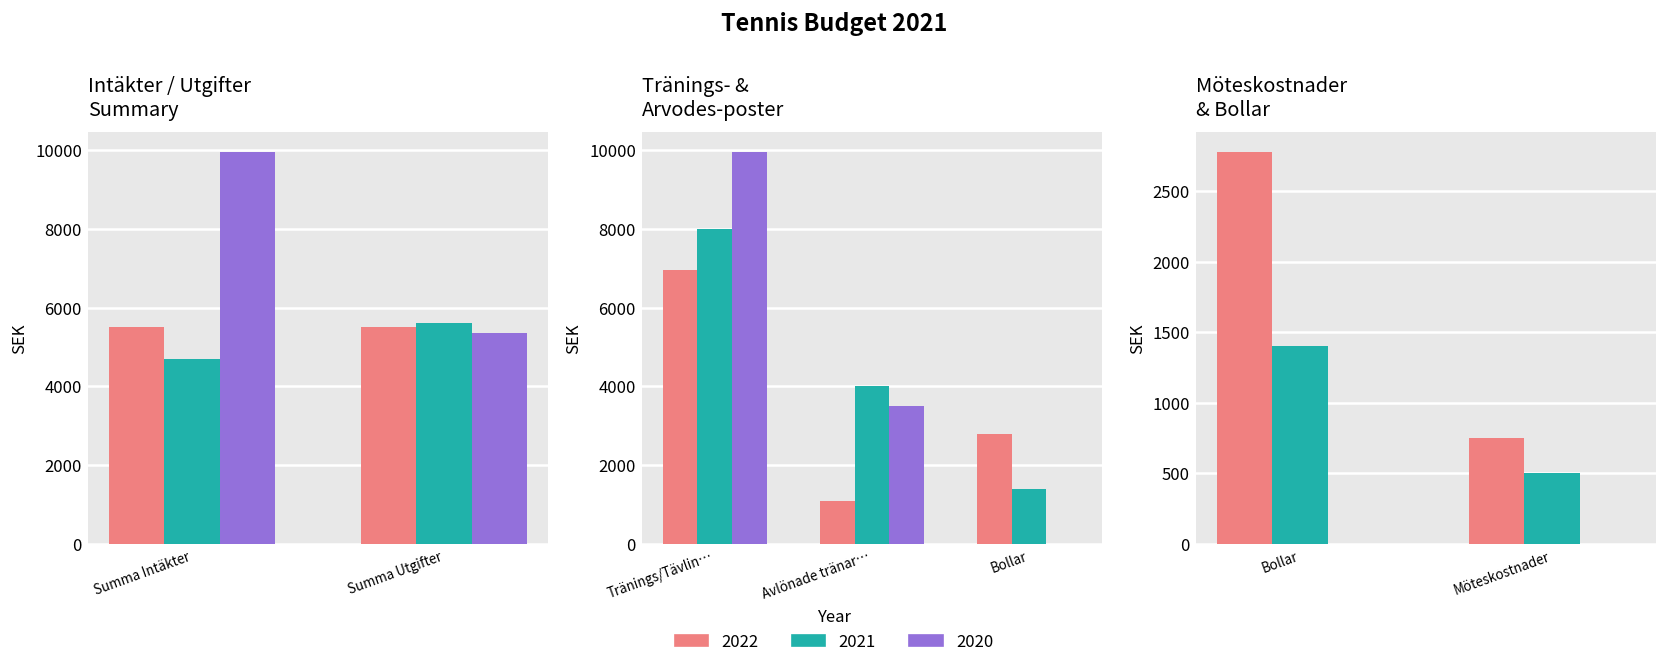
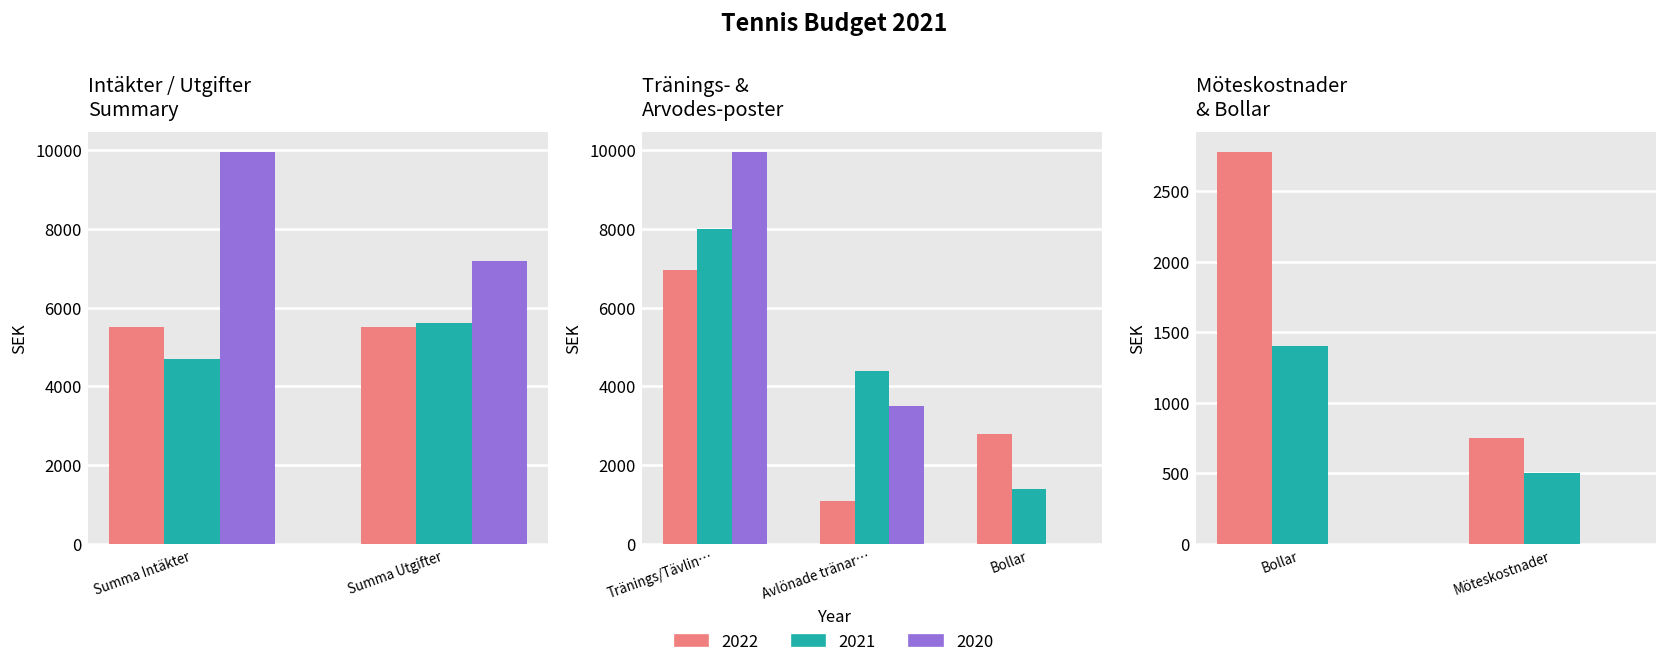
  {
    "Intäkter / Utgifter Summary": {
      "2022": {
        "Summa Intäkter": 5500,
        "Summa Utgifter": 5500
      },
      "2021": {
        "Summa Intäkter": 4700,
        "Summa Utgifter": 5600
      },
      "2020": {
        "Summa Intäkter": 10000,
-       "Summa Utgifter": 5400
+       "Summa Utgifter": 7200
      }
    },
    "Tränings- & Arvodes­poster": {
      "2022": {
        "Tränings/Tävlin…": 7000,
        "Avlönade tränar…": 1100,
        "Bollar": 2800
      },
      "2021": {
        "Tränings/Tävlin…": 8000,
-       "Avlönade tränar…": 4000,
+       "Avlönade tränar…": 4400,
        "Bollar": 1400
      },
      "2020": {
        "Tränings/Tävlin…": 10000,
        "Avlönade tränar…": 3500,
        "Bollar": 0
      }
    },
    "Möteskostnader & Bollar": {
      "2022": {
        "Bollar": 2780,
        "Möteskostnader": 750
      },
      "2021": {
        "Bollar": 1400,
        "Möteskostnader": 500
      },
      "2020": {
        "Bollar": 0,
        "Möteskostnader": 0
      }
    }
  }
